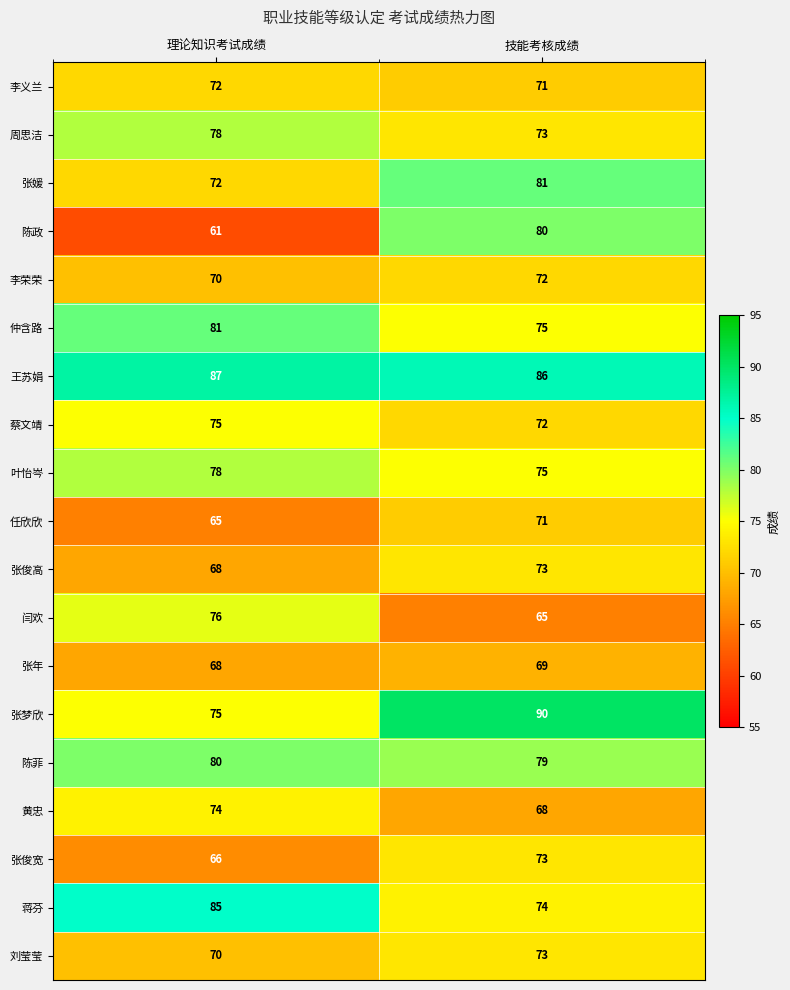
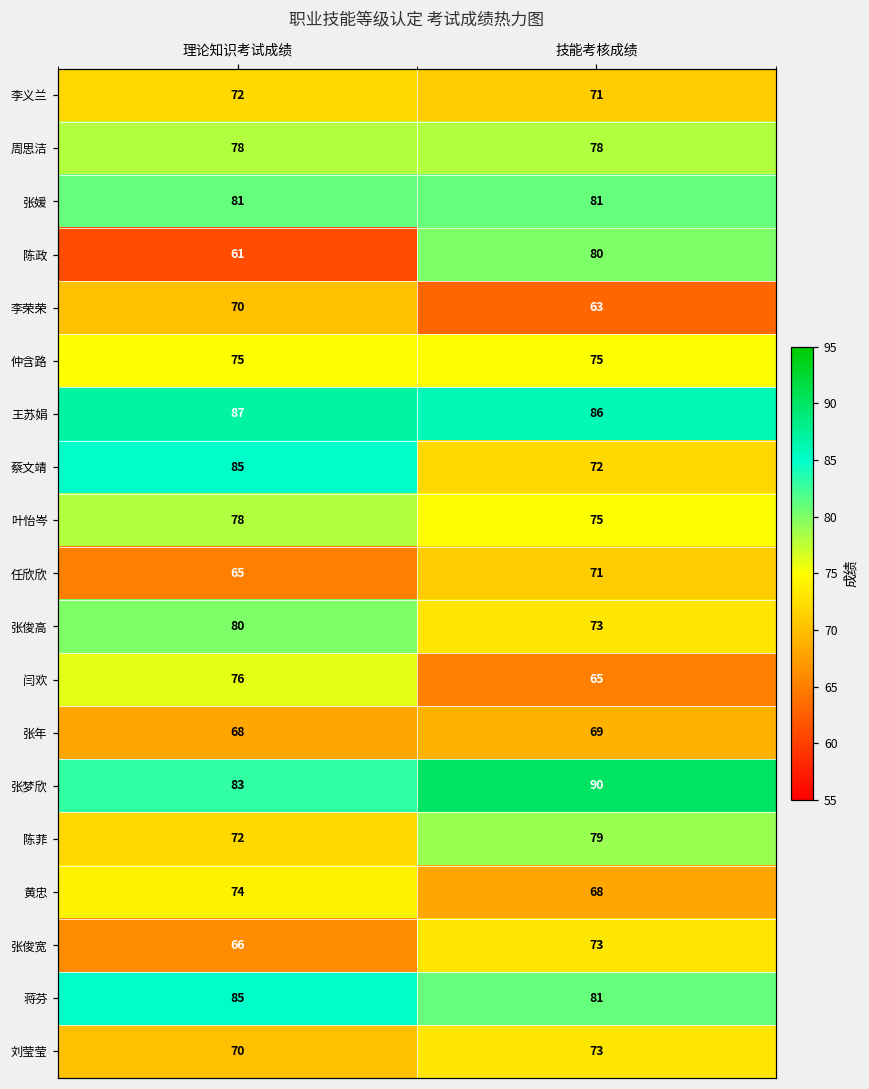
  {
    "李义兰": {
      "理论知识考试成绩": 72,
      "技能考核成绩": 71
    },
    "周思洁": {
      "理论知识考试成绩": 78,
-     "技能考核成绩": 73
+     "技能考核成绩": 78
    },
    "张媛": {
-     "理论知识考试成绩": 72,
+     "理论知识考试成绩": 81,
      "技能考核成绩": 81
    },
    "陈政": {
      "理论知识考试成绩": 61,
      "技能考核成绩": 80
    },
    "李荣荣": {
      "理论知识考试成绩": 70,
-     "技能考核成绩": 72
+     "技能考核成绩": 63
    },
    "仲含路": {
-     "理论知识考试成绩": 81,
+     "理论知识考试成绩": 75,
      "技能考核成绩": 75
    },
    "王苏娟": {
      "理论知识考试成绩": 87,
      "技能考核成绩": 86
    },
    "蔡文靖": {
-     "理论知识考试成绩": 75,
+     "理论知识考试成绩": 85,
      "技能考核成绩": 72
    },
    "叶怡岑": {
      "理论知识考试成绩": 78,
      "技能考核成绩": 75
    },
    "任欣欣": {
      "理论知识考试成绩": 65,
      "技能考核成绩": 71
    },
    "张俊高": {
-     "理论知识考试成绩": 68,
+     "理论知识考试成绩": 80,
      "技能考核成绩": 73
    },
    "闫欢": {
      "理论知识考试成绩": 76,
      "技能考核成绩": 65
    },
    "张年": {
      "理论知识考试成绩": 68,
      "技能考核成绩": 69
    },
    "张梦欣": {
-     "理论知识考试成绩": 75,
+     "理论知识考试成绩": 83,
      "技能考核成绩": 90
    },
    "陈菲": {
-     "理论知识考试成绩": 80,
+     "理论知识考试成绩": 72,
      "技能考核成绩": 79
    },
    "黄忠": {
      "理论知识考试成绩": 74,
      "技能考核成绩": 68
    },
    "张俊宽": {
      "理论知识考试成绩": 66,
      "技能考核成绩": 73
    },
    "蒋芬": {
      "理论知识考试成绩": 85,
-     "技能考核成绩": 74
+     "技能考核成绩": 81
    },
    "刘莹莹": {
      "理论知识考试成绩": 70,
      "技能考核成绩": 73
    }
  }
